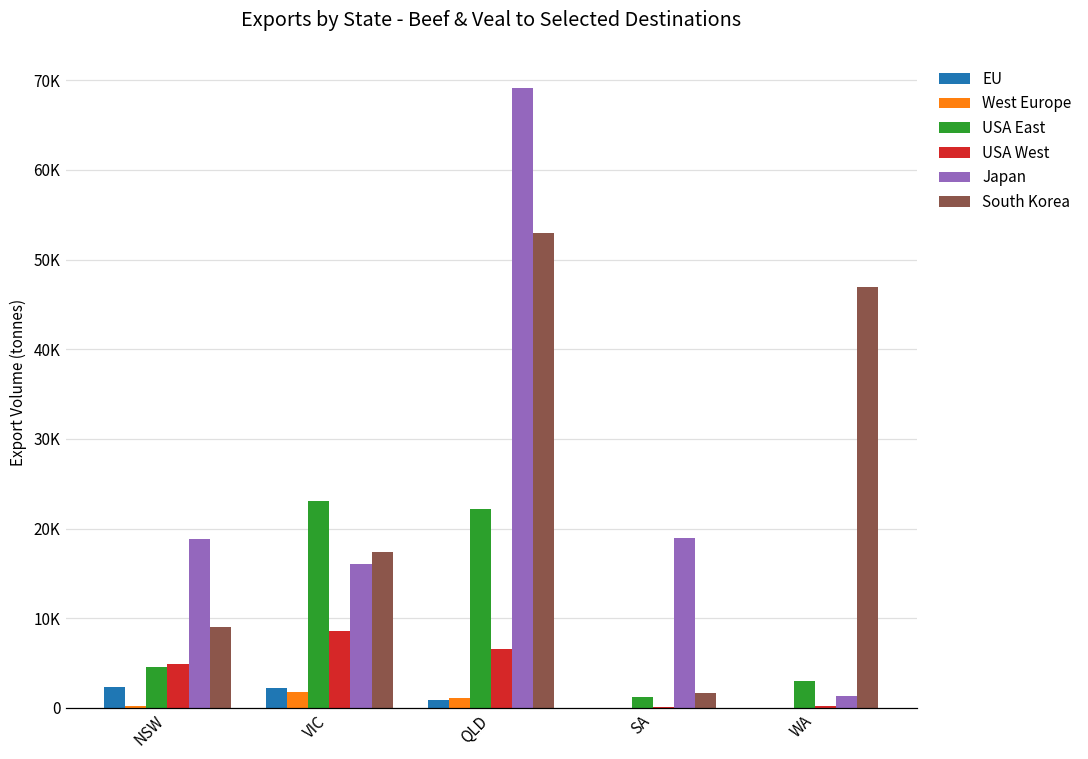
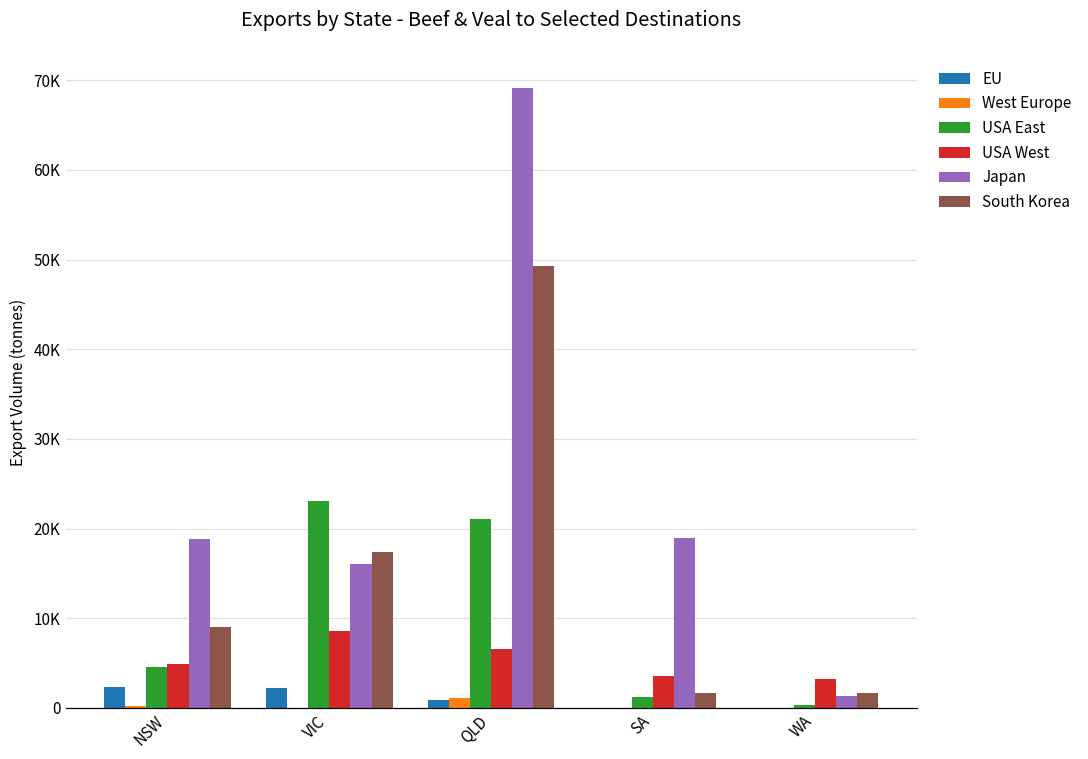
  {
    "EU": {
      "NSW": 2000,
      "VIC": 2000,
      "QLD": 1000,
      "SA": 0,
      "WA": 0
    },
    "West Europe": {
-     "VIC": 2000,
+     "VIC": 0,
      "QLD": 1000,
      "WA": 0
    },
    "USA East": {
      "NSW": 5000,
      "VIC": 23000,
-     "QLD": 22000,
+     "QLD": 21000,
      "SA": 1000,
-     "WA": 3000
+     "WA": 0
    },
    "USA West": {
      "NSW": 5000,
      "VIC": 9000,
      "QLD": 7000,
-     "SA": 0,
-     "WA": 0
+     "SA": 4000,
+     "WA": 3000
    },
    "Japan": {
      "NSW": 19000,
      "VIC": 16000,
      "QLD": 69000,
      "SA": 19000,
      "WA": 1000
    },
    "South Korea": {
      "NSW": 9000,
      "VIC": 17000,
-     "QLD": 53000,
+     "QLD": 49000,
      "SA": 2000,
-     "WA": 47000
+     "WA": 2000
    }
  }
